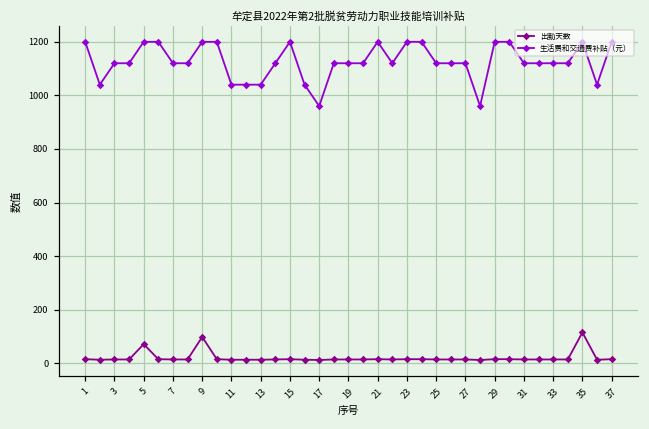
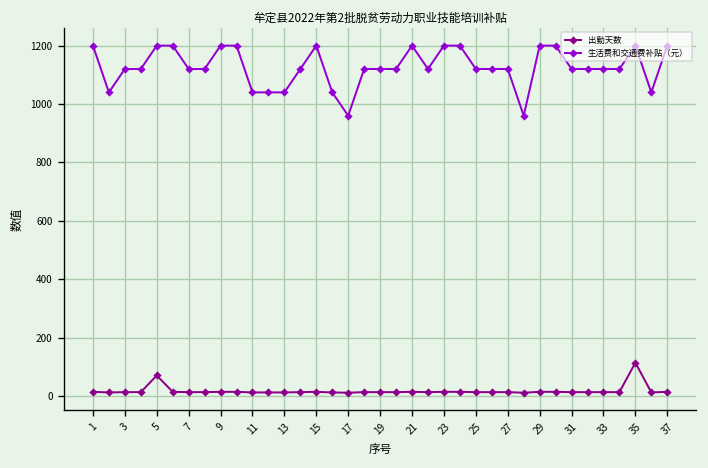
  {
    "出勤天数": {
      "1": 20,
      "3": 10,
      "5": 70,
      "7": 10,
-     "9": 100,
+     "9": 20,
      "11": 10,
      "13": 10,
      "15": 20,
      "17": 10,
      "19": 10,
      "21": 20,
      "23": 20,
      "25": 10,
      "27": 10,
      "29": 20,
      "31": 10,
      "33": 10,
      "35": 120,
      "37": 20
    },
    "生活费和交通费补贴（元）": {
      "1": 1200,
      "3": 1120,
      "5": 1200,
      "7": 1120,
      "9": 1200,
      "11": 1040,
      "13": 1040,
      "15": 1200,
      "17": 960,
      "19": 1120,
      "21": 1200,
      "23": 1200,
      "25": 1120,
      "27": 1120,
      "29": 1200,
      "31": 1120,
      "33": 1120
    }
  }
